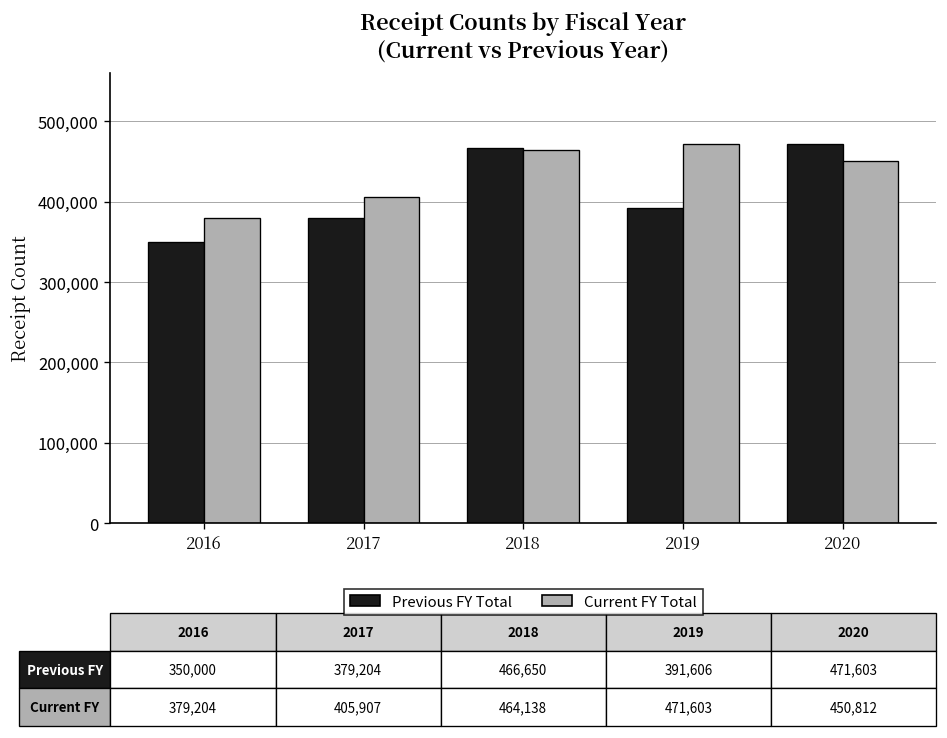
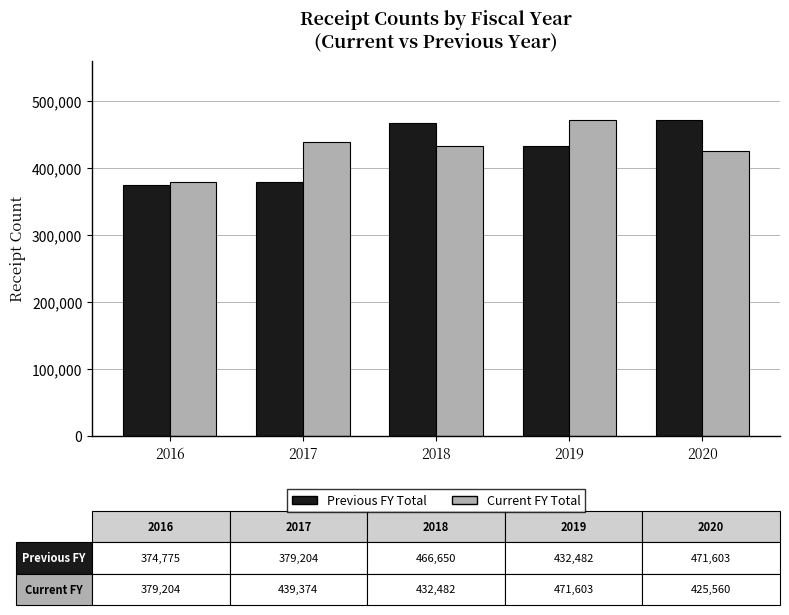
  {
    "Previous FY Total": {
-     "2016": "350,000",
-     "2019": "391,606"
+     "2016": "374,775",
+     "2019": "432,482"
    },
    "Current FY Total": {
-     "2017": "405,907",
-     "2018": "464,138",
-     "2020": "450,812"
+     "2017": "439,374",
+     "2018": "432,482",
+     "2020": "425,560"
    }
  }
